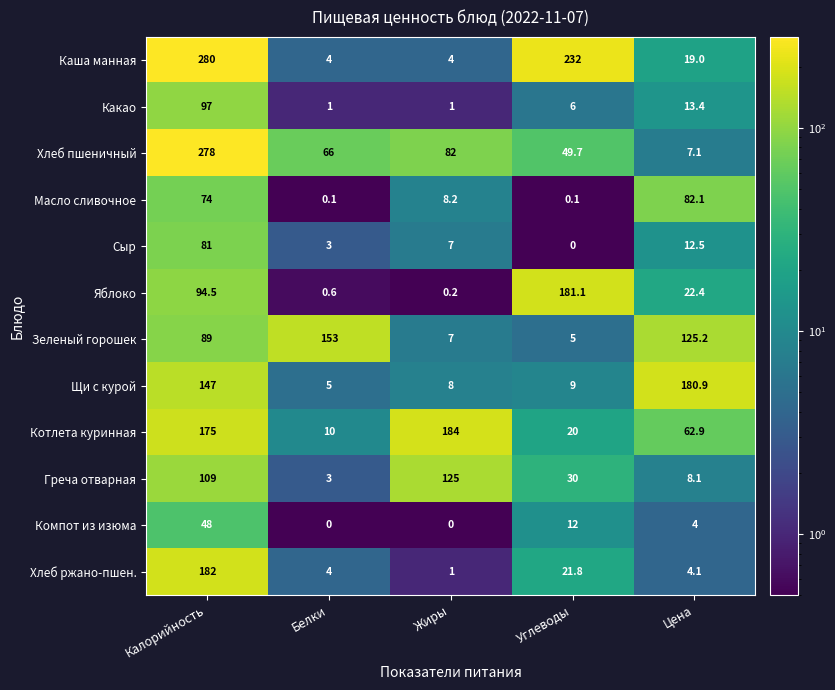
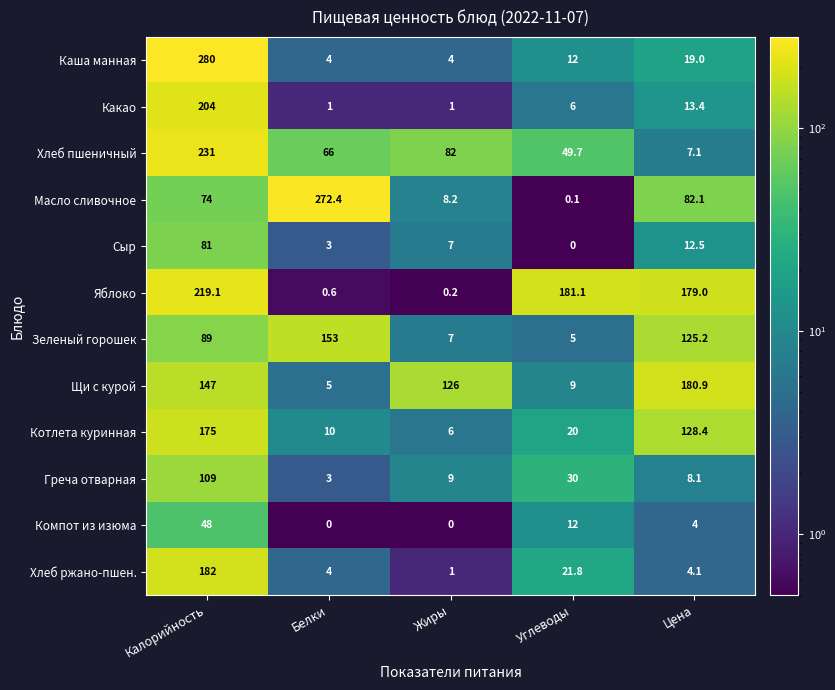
  {
    "Каша манная": {
      "Калорийность": 280,
      "Белки": 4,
      "Жиры": 4,
-     "Углеводы": 232,
+     "Углеводы": 12,
      "Цена": 19.0
    },
    "Какао": {
-     "Калорийность": 97,
+     "Калорийность": 204,
      "Белки": 1,
      "Жиры": 1,
      "Углеводы": 6,
      "Цена": 13.4
    },
    "Хлеб пшеничный": {
-     "Калорийность": 278,
+     "Калорийность": 231,
      "Белки": 66,
      "Жиры": 82,
      "Углеводы": 49.7,
      "Цена": 7.1
    },
    "Масло сливочное": {
      "Калорийность": 74,
-     "Белки": 0.1,
+     "Белки": 272.4,
      "Жиры": 8.2,
      "Углеводы": 0.1,
      "Цена": 82.1
    },
    "Сыр": {
      "Калорийность": 81,
      "Белки": 3,
      "Жиры": 7,
      "Углеводы": 0,
      "Цена": 12.5
    },
    "Яблоко": {
-     "Калорийность": 94.5,
+     "Калорийность": 219.1,
      "Белки": 0.6,
      "Жиры": 0.2,
      "Углеводы": 181.1,
-     "Цена": 22.4
+     "Цена": 179.0
    },
    "Зеленый горошек": {
      "Калорийность": 89,
      "Белки": 153,
      "Жиры": 7,
      "Углеводы": 5,
      "Цена": 125.2
    },
    "Щи с курой": {
      "Калорийность": 147,
      "Белки": 5,
-     "Жиры": 8,
+     "Жиры": 126,
      "Углеводы": 9,
      "Цена": 180.9
    },
    "Котлета куринная": {
      "Калорийность": 175,
      "Белки": 10,
-     "Жиры": 184,
+     "Жиры": 6,
      "Углеводы": 20,
-     "Цена": 62.9
+     "Цена": 128.4
    },
    "Греча отварная": {
      "Калорийность": 109,
      "Белки": 3,
-     "Жиры": 125,
+     "Жиры": 9,
      "Углеводы": 30,
      "Цена": 8.1
    },
    "Компот из изюма": {
      "Калорийность": 48,
      "Белки": 0,
      "Жиры": 0,
      "Углеводы": 12,
      "Цена": 4
    },
    "Хлеб ржано-пшен.": {
      "Калорийность": 182,
      "Белки": 4,
      "Жиры": 1,
      "Углеводы": 21.8,
      "Цена": 4.1
    }
  }
